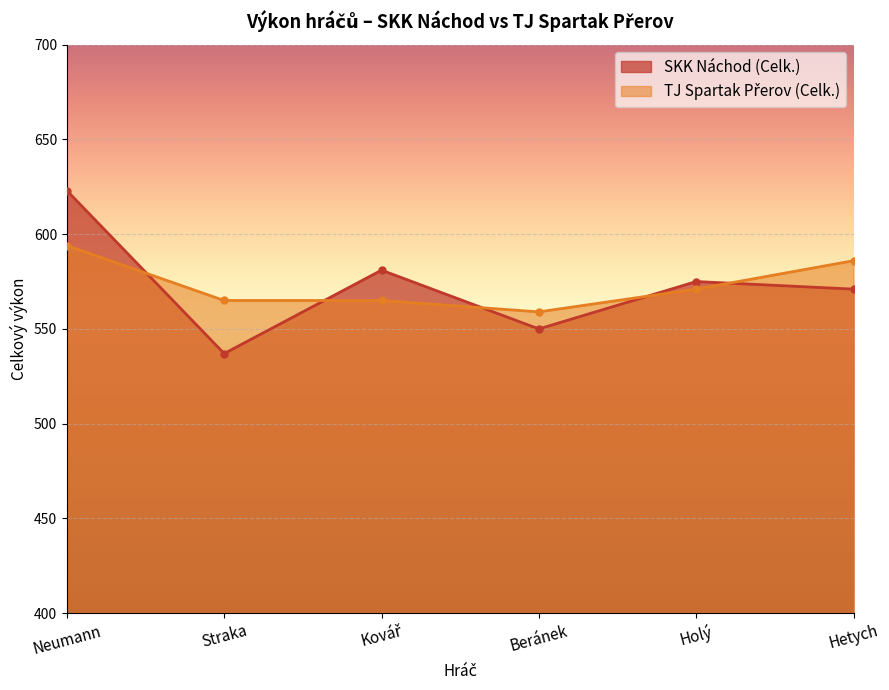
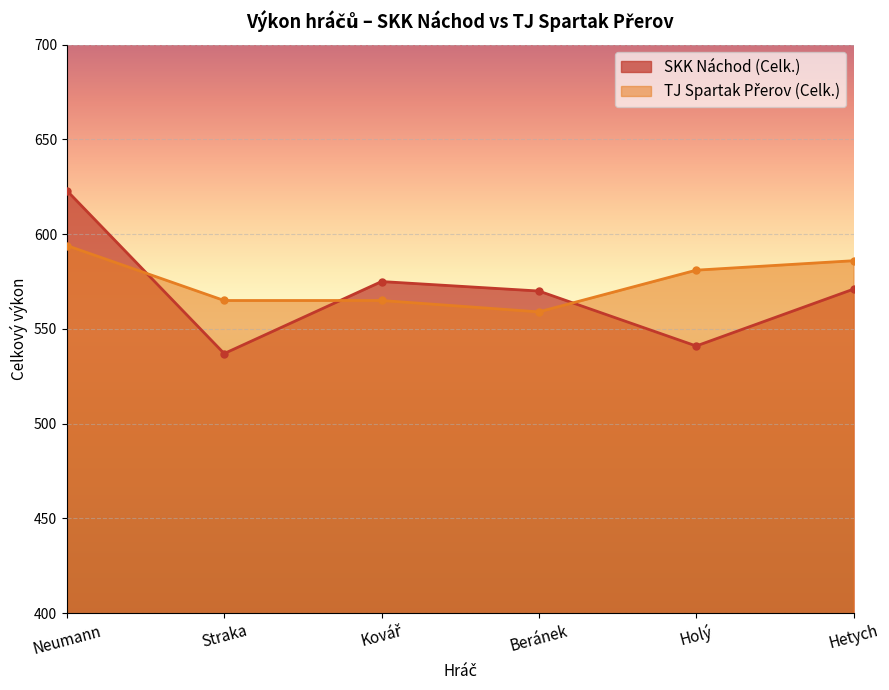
  {
    "SKK Náchod (Celk.)": {
      "Neumann": 623,
      "Straka": 537,
-     "Kovář": 581,
-     "Beránek": 550,
-     "Holý": 575,
+     "Kovář": 575,
+     "Beránek": 570,
+     "Holý": 541,
      "Hetych": 571
    },
    "TJ Spartak Přerov (Celk.)": {
      "Neumann": 594,
      "Straka": 565,
      "Kovář": 565,
      "Beránek": 559,
-     "Holý": 571,
+     "Holý": 581,
      "Hetych": 586
    }
  }
